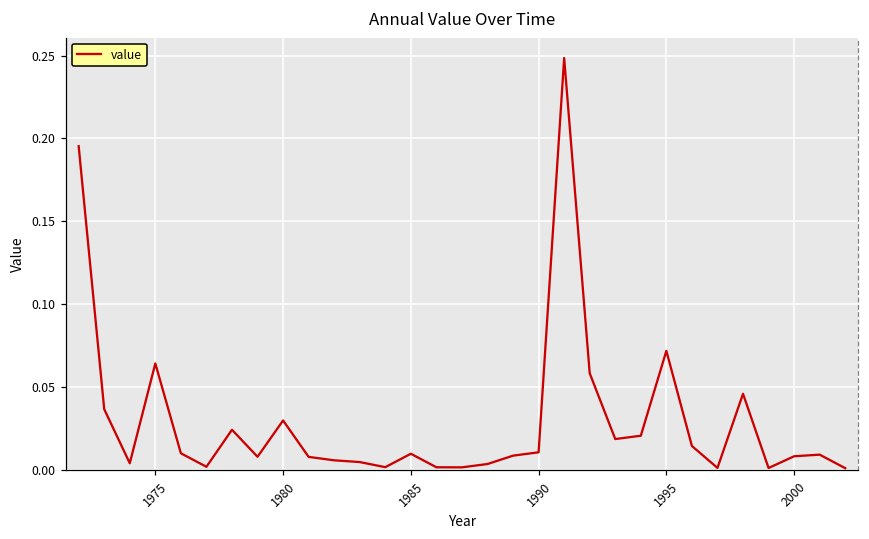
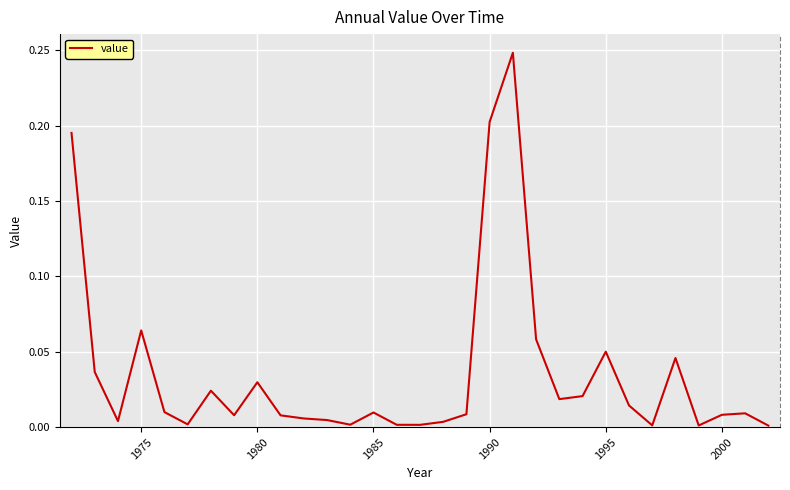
  {
    "1975": 0.064,
    "1980": 0.030,
    "1985": 0.010,
-   "1990": 0.011,
-   "1995": 0.072,
+   "1990": 0.203,
+   "1995": 0.050,
    "2000": 0.008
  }
